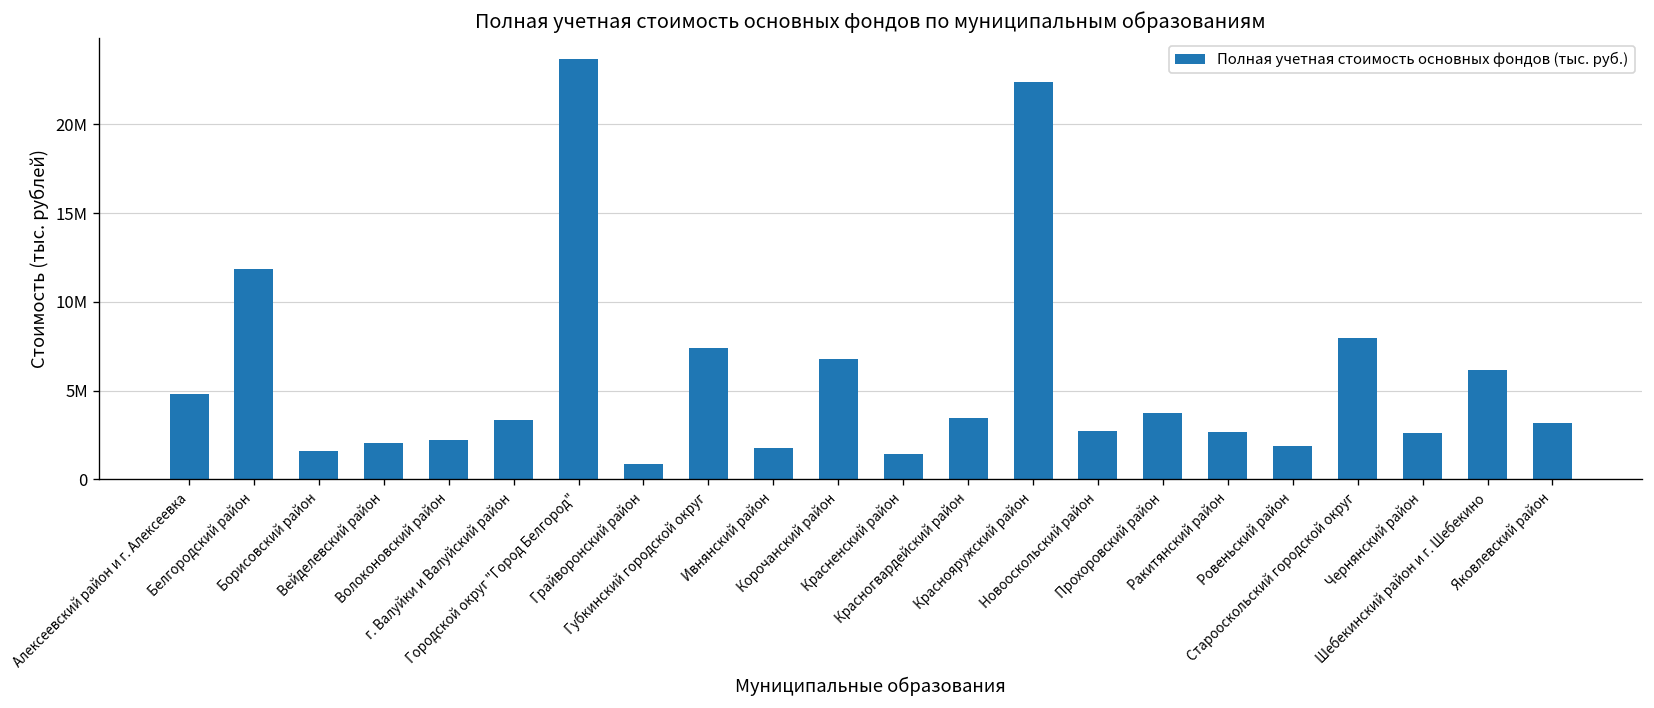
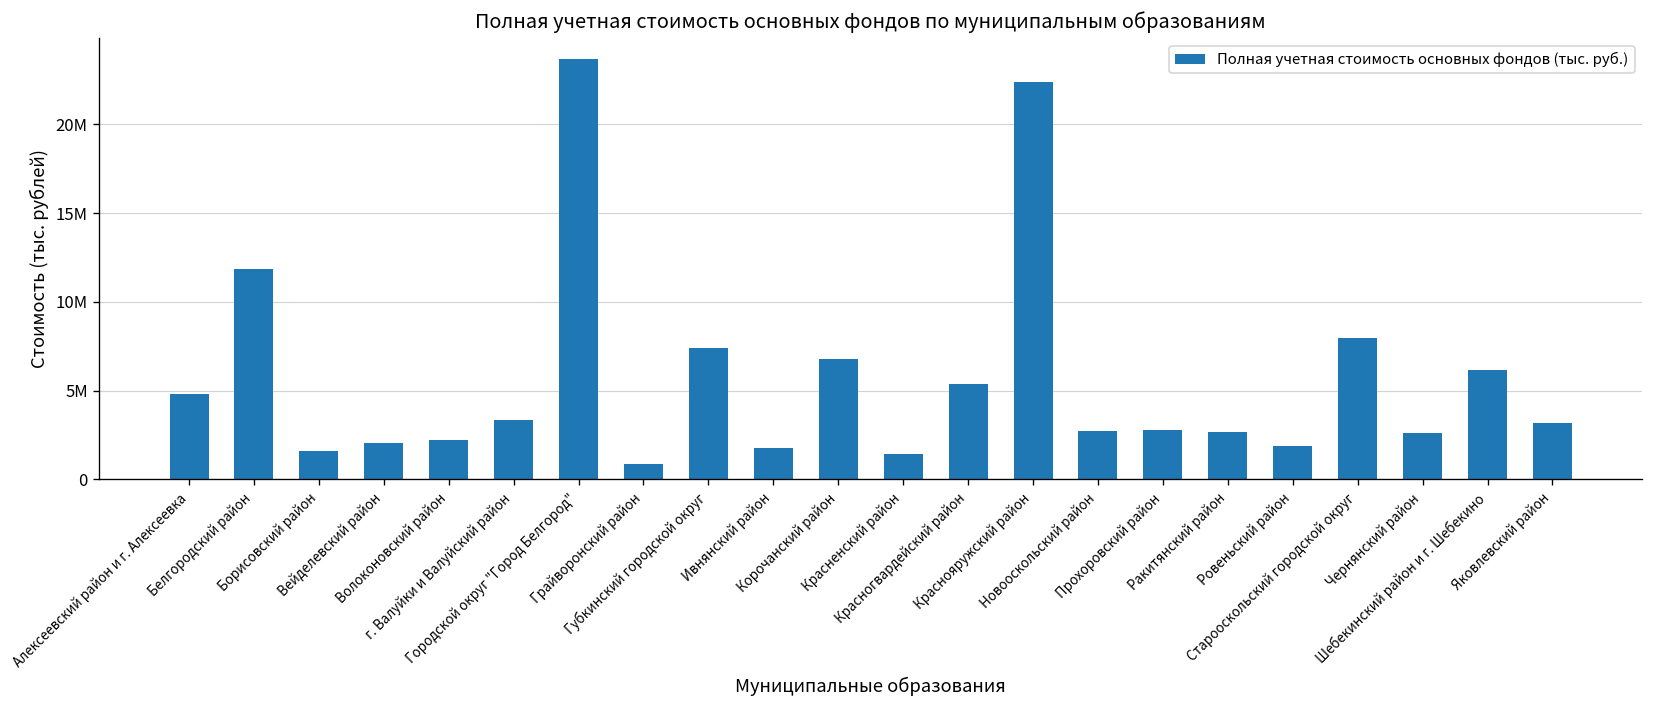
  {
    "Алексеевский район и г. Алексеевка": 4800000,
    "Белгородский район": 11900000,
    "Борисовский район": 1600000,
    "Вейделевский район": 2100000,
    "Волоконовский район": 2200000,
    "г. Валуйки и Валуйский район": 3400000,
    "Городской округ \"Город Белгород\"": 23700000,
    "Грайворонский район": 900000,
    "Губкинский городской округ": 7400000,
    "Ивнянский район": 1800000,
    "Корочанский район": 6800000,
    "Красненский район": 1400000,
-   "Красногвардейский район": 3500000,
+   "Красногвардейский район": 5400000,
    "Краснояружский район": 22400000,
    "Новооскольский район": 2700000,
-   "Прохоровский район": 3700000,
+   "Прохоровский район": 2800000,
    "Ракитянский район": 2700000,
    "Ровеньский район": 1900000,
    "Старооскольский городской округ": 8000000,
    "Чернянский район": 2600000,
    "Шебекинский район и г. Шебекино": 6200000,
    "Яковлевский район": 3200000
  }
